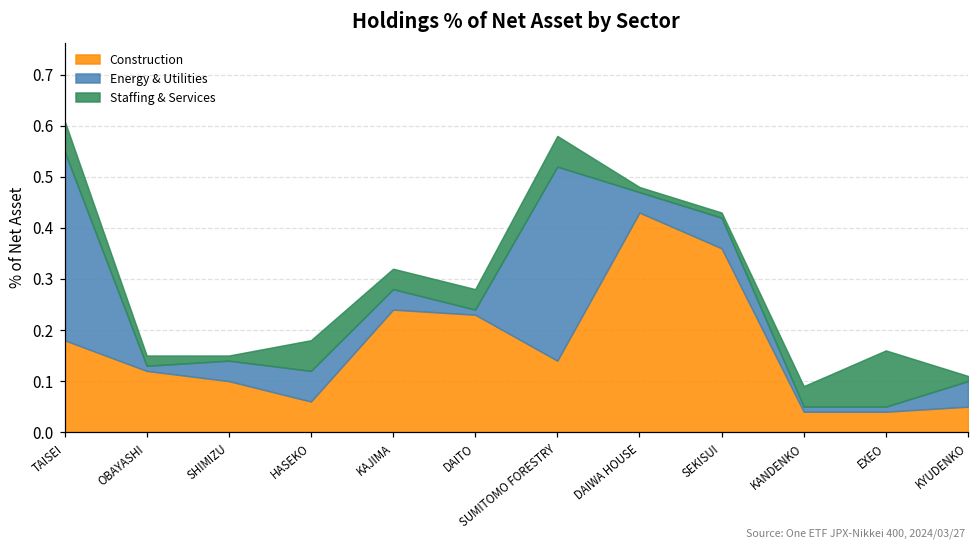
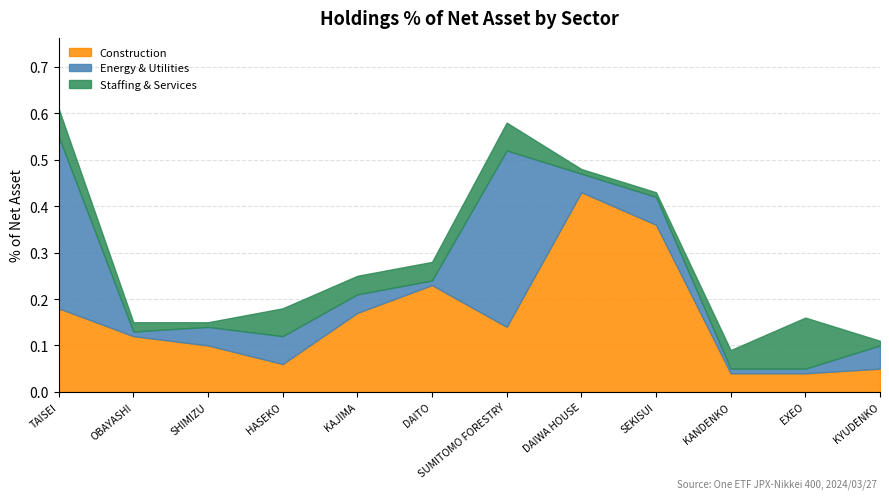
  {
    "Construction": {
      "TAISEI": 0.18,
      "OBAYASHI": 0.12,
      "SHIMIZU": 0.10,
      "HASEKO": 0.06,
-     "KAJIMA": 0.24,
+     "KAJIMA": 0.17,
      "DAITO": 0.23,
      "SUMITOMO FORESTRY": 0.14,
      "DAIWA HOUSE": 0.43,
      "SEKISUI": 0.36,
      "KANDENKO": 0.04,
      "EXEO": 0.04,
      "KYUDENKO": 0.05
    },
    "Energy & Utilities": {
      "TAISEI": 0.37,
      "OBAYASHI": 0.01,
      "SHIMIZU": 0.04,
      "HASEKO": 0.06,
      "KAJIMA": 0.04,
      "DAITO": 0.01,
      "SUMITOMO FORESTRY": 0.38,
      "DAIWA HOUSE": 0.04,
      "SEKISUI": 0.06,
      "KANDENKO": 0.01,
      "EXEO": 0.01,
      "KYUDENKO": 0.05
    },
    "Staffing & Services": {
      "TAISEI": 0.06,
      "OBAYASHI": 0.02,
      "SHIMIZU": 0.01,
      "HASEKO": 0.06,
      "KAJIMA": 0.04,
      "DAITO": 0.04,
      "SUMITOMO FORESTRY": 0.06,
      "DAIWA HOUSE": 0.01,
      "SEKISUI": 0.01,
      "KANDENKO": 0.04,
      "EXEO": 0.11,
      "KYUDENKO": 0.01
    }
  }
